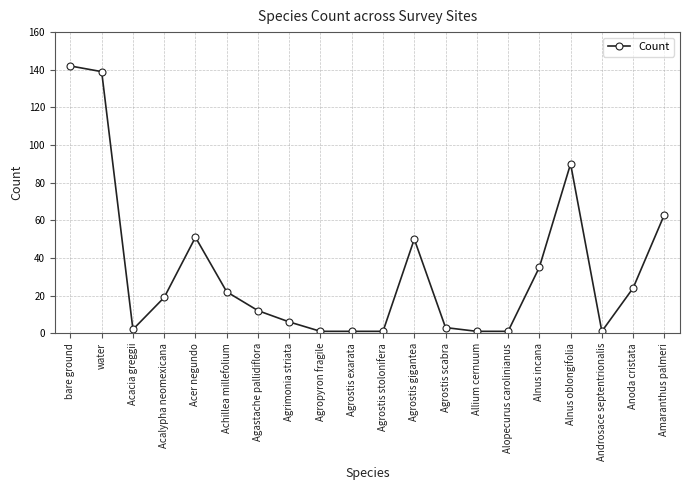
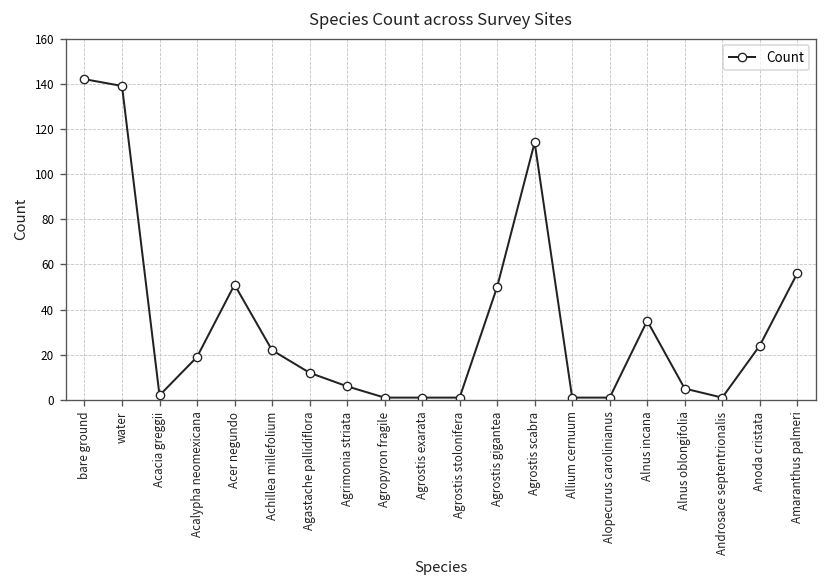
  {
    "bare ground": 142,
    "water": 139,
    "Acacia greggii": 2,
    "Acalypha neomexicana": 19,
    "Acer negundo": 51,
    "Achillea millefolium": 22,
    "Agastache pallidiflora": 12,
    "Agrimonia striata": 6,
    "Agropyron fragile": 1,
    "Agrostis exarata": 1,
    "Agrostis stolonifera": 1,
    "Agrostis gigantea": 50,
-   "Agrostis scabra": 3,
+   "Agrostis scabra": 114,
    "Allium cernuum": 1,
    "Alopecurus carolinianus": 1,
    "Alnus incana": 35,
-   "Alnus oblongifolia": 90,
+   "Alnus oblongifolia": 5,
    "Androsace septentrionalis": 1,
    "Anoda cristata": 24,
-   "Amaranthus palmeri": 63
+   "Amaranthus palmeri": 56
  }
